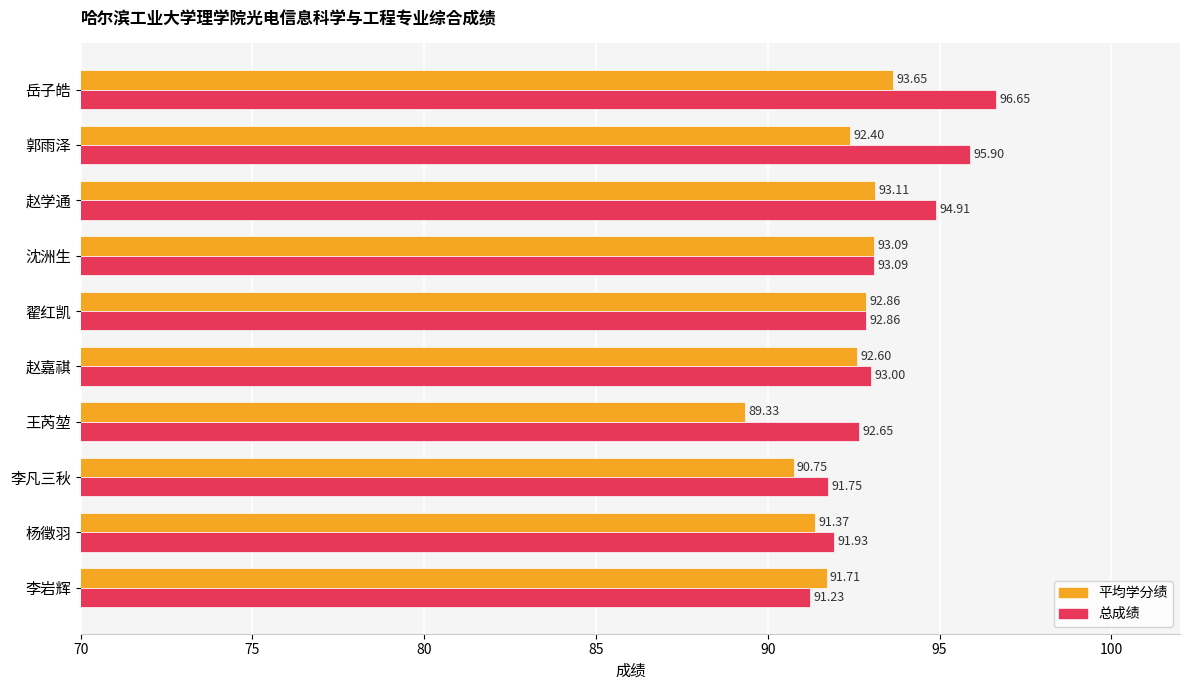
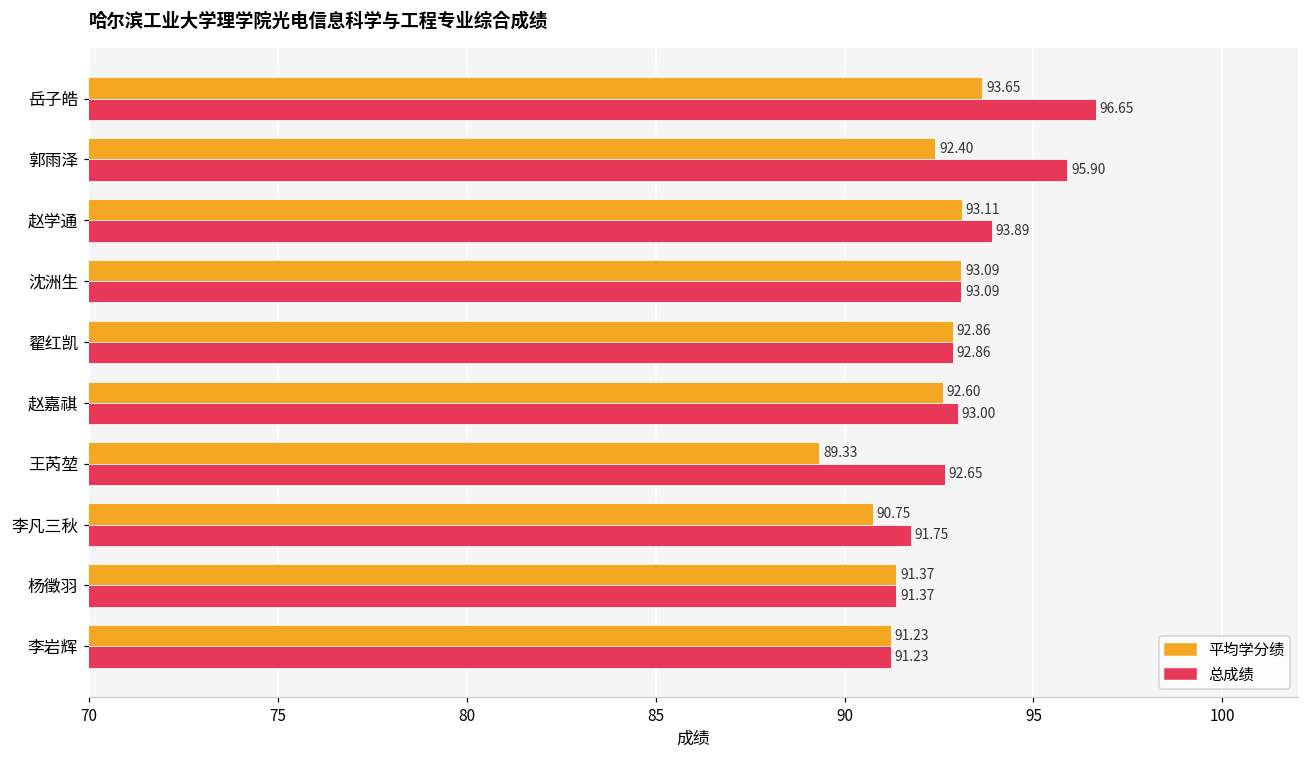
  {
    "平均学分绩": {
      "岳子皓": 93.65,
      "郭雨泽": 92.40,
      "赵学通": 93.11,
      "沈洲生": 93.09,
      "翟红凯": 92.86,
      "赵嘉祺": 92.60,
      "王芮堃": 89.33,
      "李凡三秋": 90.75,
      "杨徵羽": 91.37,
-     "李岩辉": 91.71
+     "李岩辉": 91.23
    },
    "总成绩": {
      "岳子皓": 96.65,
      "郭雨泽": 95.90,
-     "赵学通": 94.91,
+     "赵学通": 93.89,
      "沈洲生": 93.09,
      "翟红凯": 92.86,
      "赵嘉祺": 93.00,
      "王芮堃": 92.65,
      "李凡三秋": 91.75,
-     "杨徵羽": 91.93,
+     "杨徵羽": 91.37,
      "李岩辉": 91.23
    }
  }
